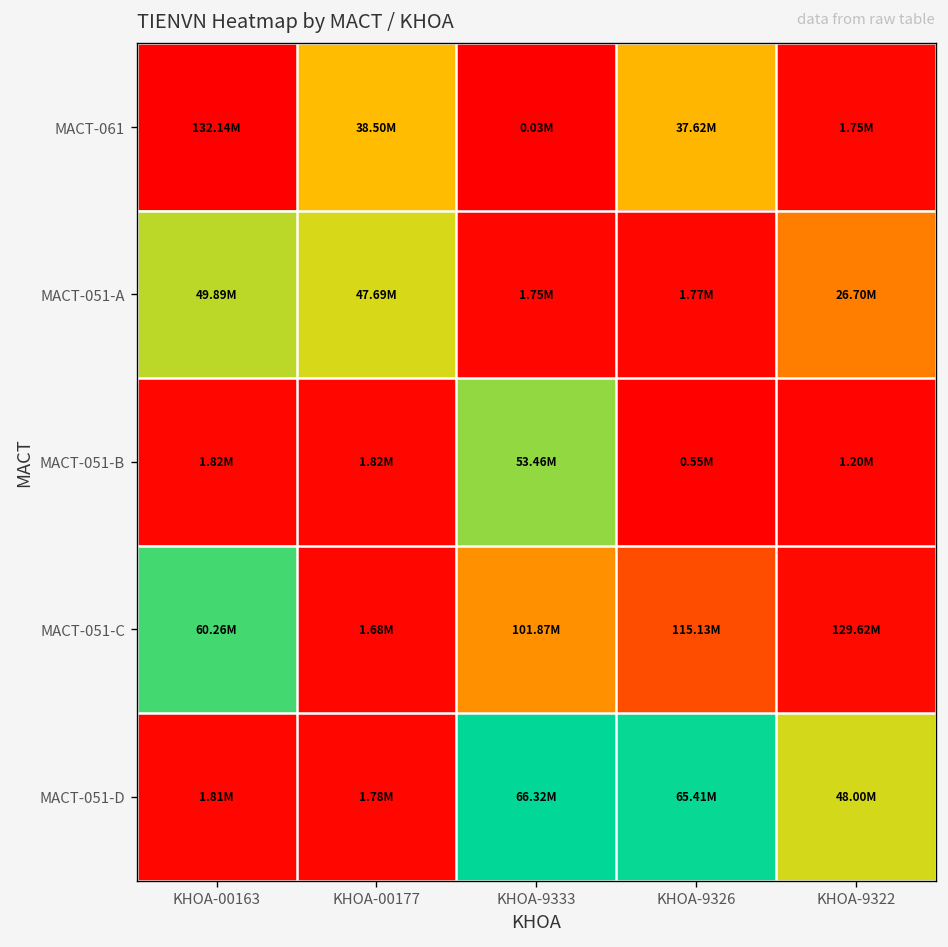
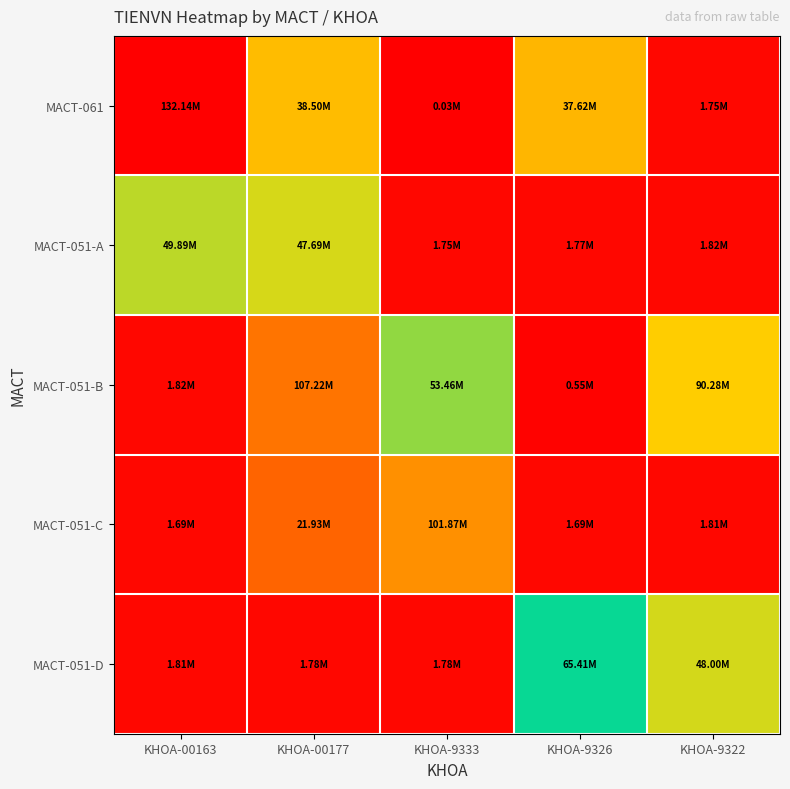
  {
    "MACT-061": {
      "KHOA-00163": "132.14M",
      "KHOA-00177": "38.50M",
      "KHOA-9333": "0.03M",
      "KHOA-9326": "37.62M",
      "KHOA-9322": "1.75M"
    },
    "MACT-051-A": {
      "KHOA-00163": "49.89M",
      "KHOA-00177": "47.69M",
      "KHOA-9333": "1.75M",
      "KHOA-9326": "1.77M",
-     "KHOA-9322": "26.70M"
+     "KHOA-9322": "1.82M"
    },
    "MACT-051-B": {
      "KHOA-00163": "1.82M",
-     "KHOA-00177": "1.82M",
+     "KHOA-00177": "107.22M",
      "KHOA-9333": "53.46M",
      "KHOA-9326": "0.55M",
-     "KHOA-9322": "1.20M"
+     "KHOA-9322": "90.28M"
    },
    "MACT-051-C": {
-     "KHOA-00163": "60.26M",
-     "KHOA-00177": "1.68M",
+     "KHOA-00163": "1.69M",
+     "KHOA-00177": "21.93M",
      "KHOA-9333": "101.87M",
-     "KHOA-9326": "115.13M",
-     "KHOA-9322": "129.62M"
+     "KHOA-9326": "1.69M",
+     "KHOA-9322": "1.81M"
    },
    "MACT-051-D": {
      "KHOA-00163": "1.81M",
      "KHOA-00177": "1.78M",
-     "KHOA-9333": "66.32M",
+     "KHOA-9333": "1.78M",
      "KHOA-9326": "65.41M",
      "KHOA-9322": "48.00M"
    }
  }
